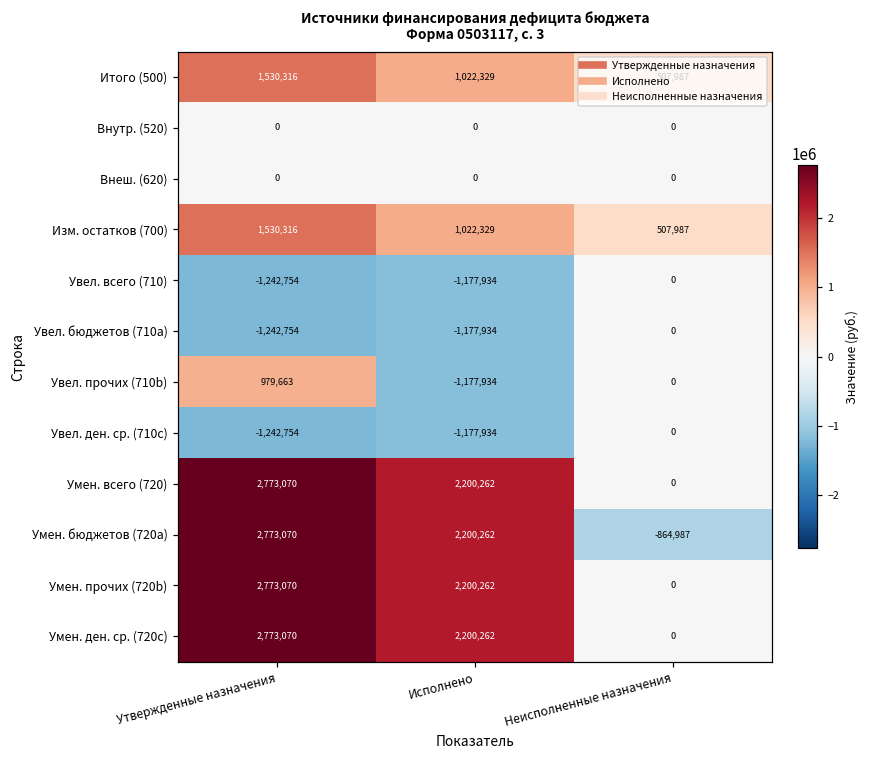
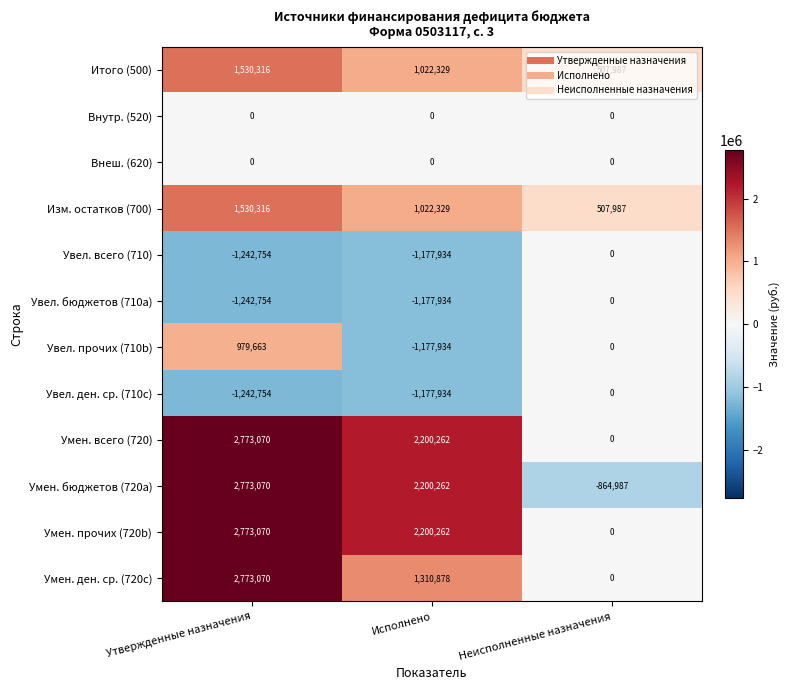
  {
    "Итого (500)": {
      "Утвержденные назначения": "1,530,316",
      "Исполнено": "1,022,329"
    },
    "Внутр. (520)": {
      "Утвержденные назначения": "0",
      "Исполнено": "0",
      "Неисполненные назначения": "0"
    },
    "Внеш. (620)": {
      "Утвержденные назначения": "0",
      "Исполнено": "0",
      "Неисполненные назначения": "0"
    },
    "Изм. остатков (700)": {
      "Утвержденные назначения": "1,530,316",
      "Исполнено": "1,022,329",
      "Неисполненные назначения": "507,987"
    },
    "Увел. всего (710)": {
      "Утвержденные назначения": "-1,242,754",
      "Исполнено": "-1,177,934",
      "Неисполненные назначения": "0"
    },
    "Увел. бюджетов (710a)": {
      "Утвержденные назначения": "-1,242,754",
      "Исполнено": "-1,177,934",
      "Неисполненные назначения": "0"
    },
    "Увел. прочих (710b)": {
      "Утвержденные назначения": "979,663",
      "Исполнено": "-1,177,934",
      "Неисполненные назначения": "0"
    },
    "Увел. ден. ср. (710c)": {
      "Утвержденные назначения": "-1,242,754",
      "Исполнено": "-1,177,934",
      "Неисполненные назначения": "0"
    },
    "Умен. всего (720)": {
      "Утвержденные назначения": "2,773,070",
      "Исполнено": "2,200,262",
      "Неисполненные назначения": "0"
    },
    "Умен. бюджетов (720a)": {
      "Утвержденные назначения": "2,773,070",
      "Исполнено": "2,200,262",
      "Неисполненные назначения": "-864,987"
    },
    "Умен. прочих (720b)": {
      "Утвержденные назначения": "2,773,070",
      "Исполнено": "2,200,262",
      "Неисполненные назначения": "0"
    },
    "Умен. ден. ср. (720c)": {
      "Утвержденные назначения": "2,773,070",
-     "Исполнено": "2,200,262",
+     "Исполнено": "1,310,878",
      "Неисполненные назначения": "0"
    }
  }
